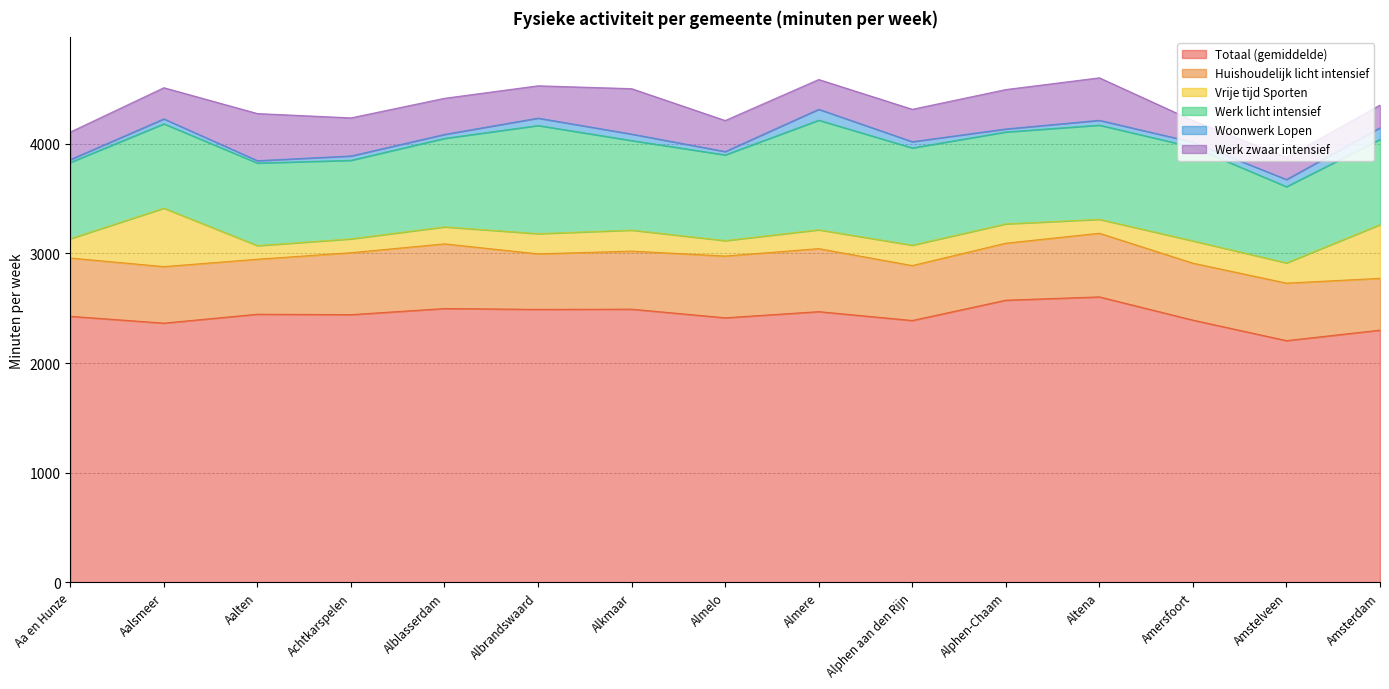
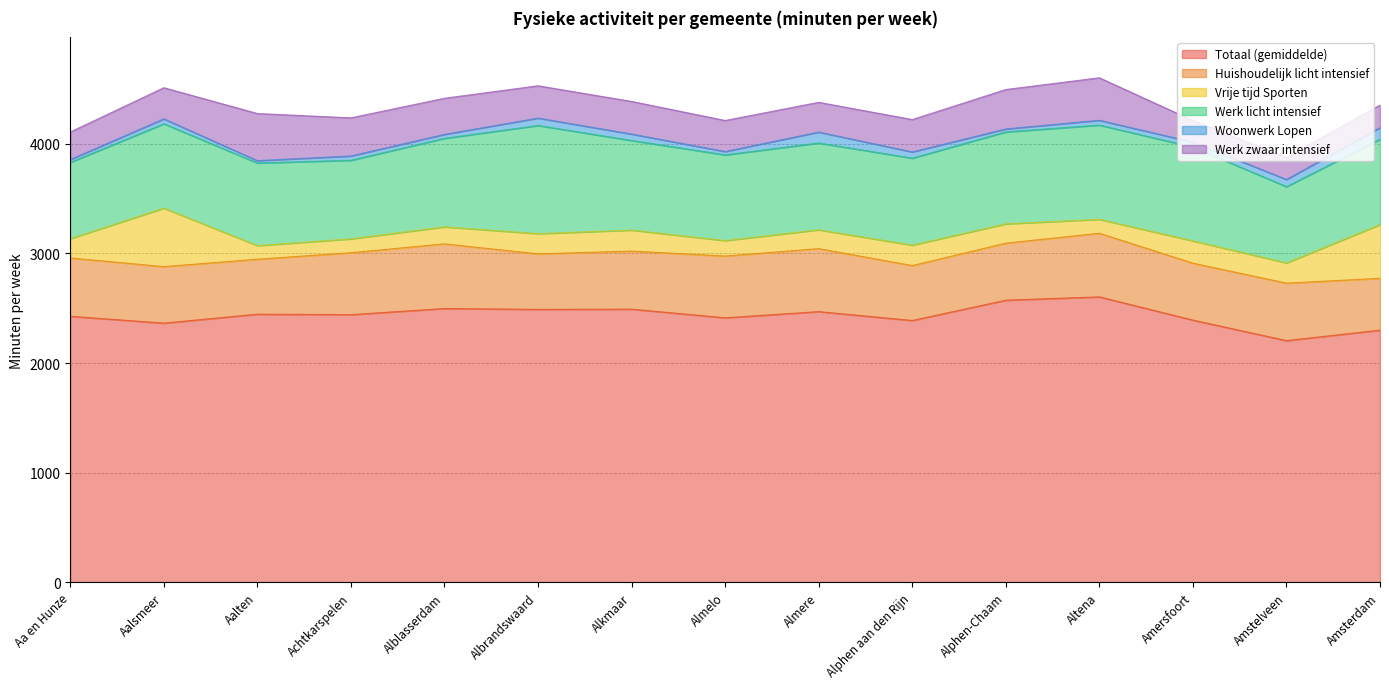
  {
    "Vrije tijd Sporten": {
      "Aa en Hunze": 180,
      "Aalsmeer": 530,
      "Aalten": 120,
      "Achtkarspelen": 130,
      "Alblasserdam": 150,
      "Albrandswaard": 180,
      "Alkmaar": 190,
      "Almelo": 140,
      "Almere": 170,
      "Alphen aan den Rijn": 190,
      "Alphen-Chaam": 180,
      "Altena": 130,
      "Amersfoort": 200,
      "Amstelveen": 180,
      "Amsterdam": 490
    },
    "Werk licht intensief": {
      "Aa en Hunze": 700,
      "Aalsmeer": 770,
      "Achtkarspelen": 720,
      "Alblasserdam": 810,
      "Albrandswaard": 990,
      "Alkmaar": 820,
      "Almelo": 780,
-     "Almere": 1000,
-     "Alphen aan den Rijn": 890,
+     "Almere": 790,
+     "Alphen aan den Rijn": 790,
      "Alphen-Chaam": 840,
      "Altena": 860,
      "Amstelveen": 700,
      "Amsterdam": 780
    },
    "Woonwerk Lopen": {
      "Aa en Hunze": 30,
      "Aalsmeer": 40,
      "Achtkarspelen": 40,
      "Alblasserdam": 40,
      "Albrandswaard": 70,
      "Alkmaar": 60,
      "Almelo": 30,
      "Almere": 100,
      "Alphen aan den Rijn": 60,
      "Alphen-Chaam": 30,
      "Altena": 40,
      "Amstelveen": 70,
      "Amsterdam": 110
    },
    "Werk zwaar intensief": {
      "Aa en Hunze": 250,
      "Aalsmeer": 280,
      "Aalten": 430,
      "Achtkarspelen": 350,
      "Alblasserdam": 330,
      "Albrandswaard": 290,
-     "Alkmaar": 410,
+     "Alkmaar": 300,
      "Almelo": 280,
      "Almere": 270,
      "Alphen aan den Rijn": 300,
      "Alphen-Chaam": 360,
      "Altena": 390,
      "Amsterdam": 210
    }
  }
